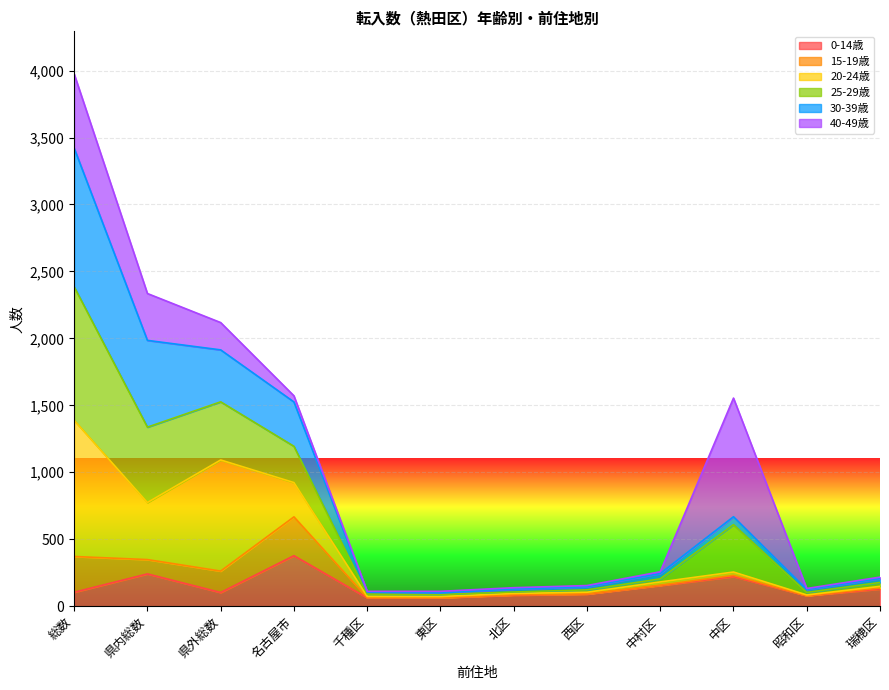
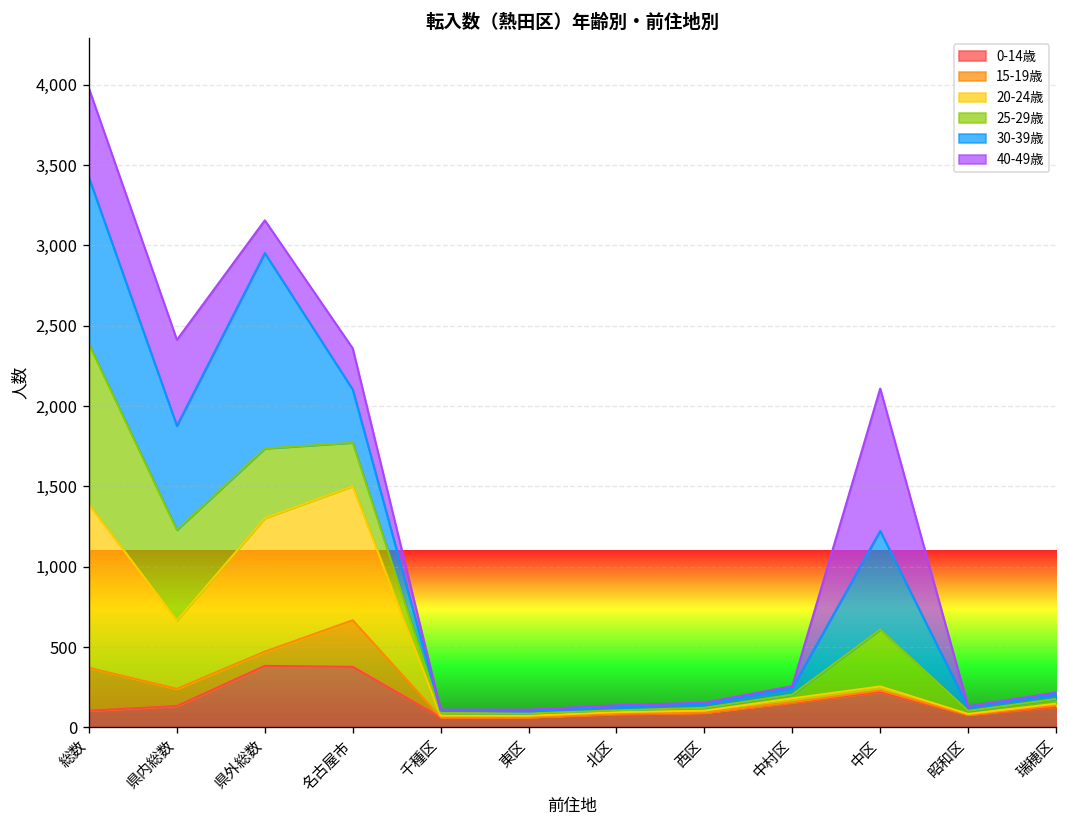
  {
    "0-14歳": {
      "総数": "100",
-     "県内総数": "240",
-     "県外総数": "100",
+     "県内総数": "130",
+     "県外総数": "380",
      "名古屋市": "380"
    },
    "15-19歳": {
      "総数": "270",
      "県内総数": "110",
-     "県外総数": "160",
+     "県外総数": "90",
      "名古屋市": "290"
    },
    "20-24歳": {
      "総数": "1,020",
      "県内総数": "430",
      "県外総数": "830",
-     "名古屋市": "260",
+     "名古屋市": "830",
      "中村区": "20",
      "中区": "30"
    },
    "25-29歳": {
      "総数": "1,000",
      "県内総数": "560",
      "県外総数": "430",
      "名古屋市": "270",
      "中村区": "20",
      "中区": "350",
      "瑞穂区": "30"
    },
    "30-39歳": {
      "総数": "1,040",
      "県内総数": "650",
-     "県外総数": "390",
+     "県外総数": "1,220",
      "名古屋市": "330",
-     "中区": "60"
+     "中区": "610"
    },
    "40-49歳": {
      "総数": "550",
-     "県内総数": "350",
+     "県内総数": "540",
      "県外総数": "200",
-     "名古屋市": "50",
+     "名古屋市": "260",
      "中区": "890"
    }
  }
